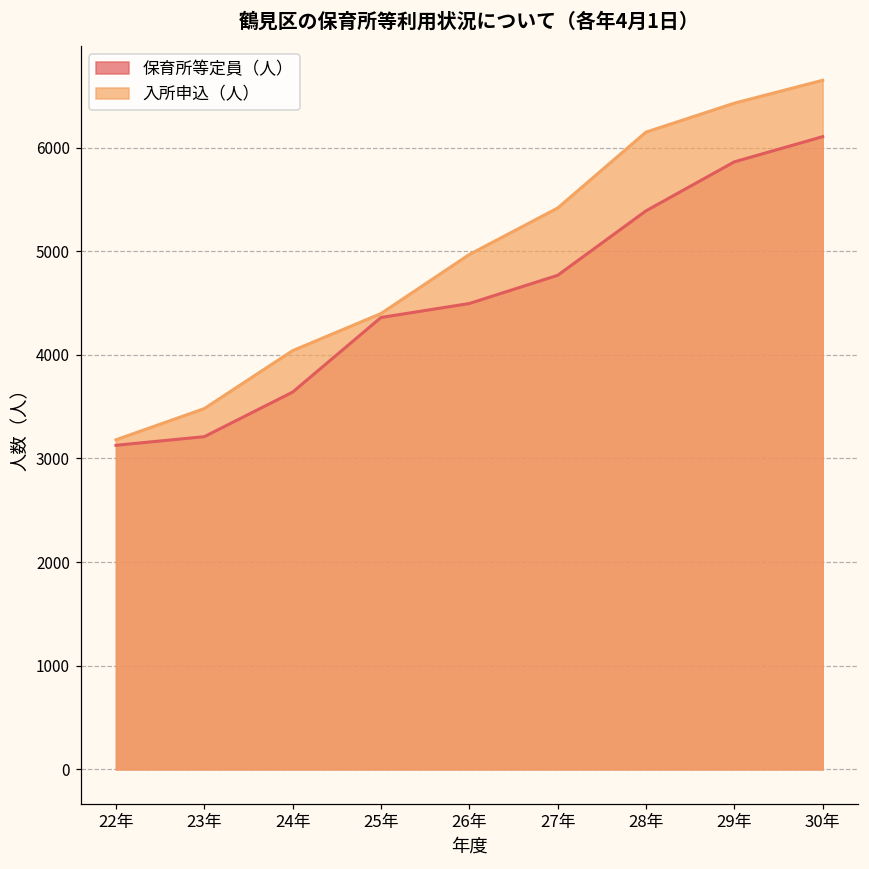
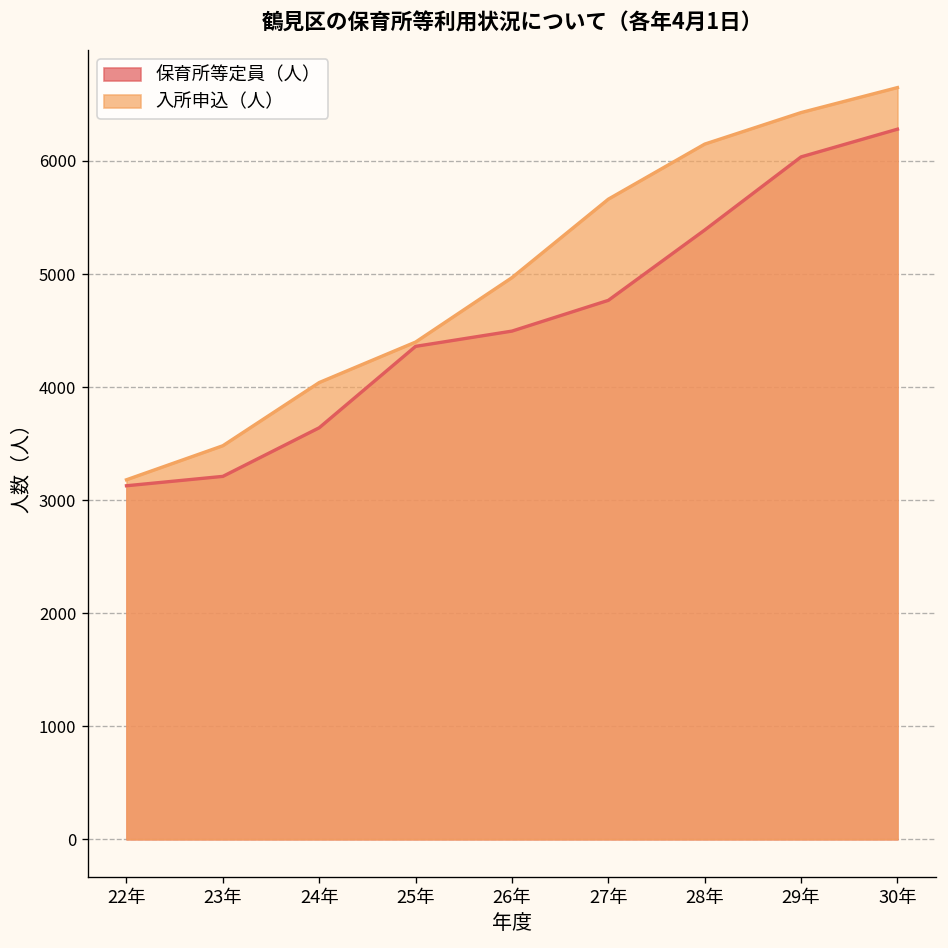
  {
    "保育所等定員（人）": {
      "22年": 3100,
      "23年": 3200,
      "24年": 3600,
      "25年": 4400,
      "26年": 4500,
      "27年": 4800,
      "28年": 5400,
-     "29年": 5900,
-     "30年": 6100
+     "29年": 6000,
+     "30年": 6300
    },
    "入所申込（人）": {
      "22年": 3200,
      "23年": 3500,
      "24年": 4000,
      "25年": 4400,
      "26年": 5000,
-     "27年": 5400,
+     "27年": 5700,
      "28年": 6100,
      "29年": 6400,
      "30年": 6600
    }
  }
